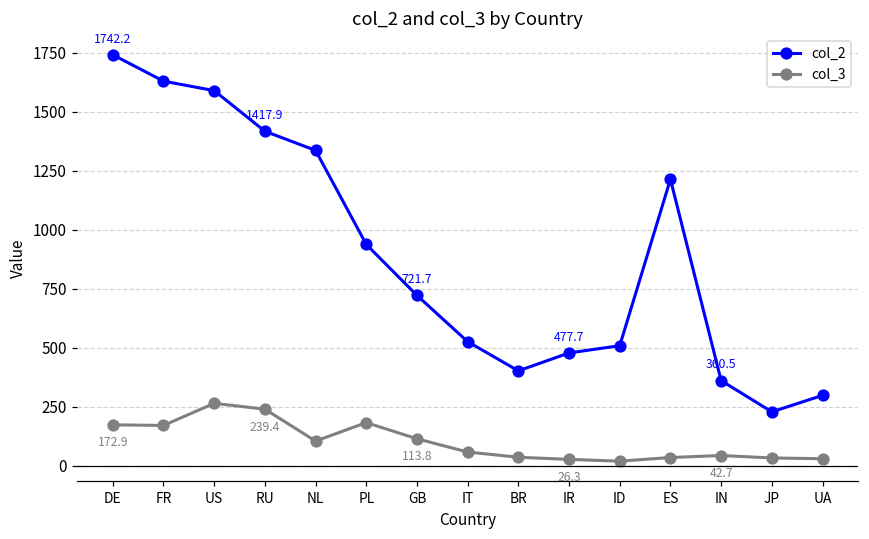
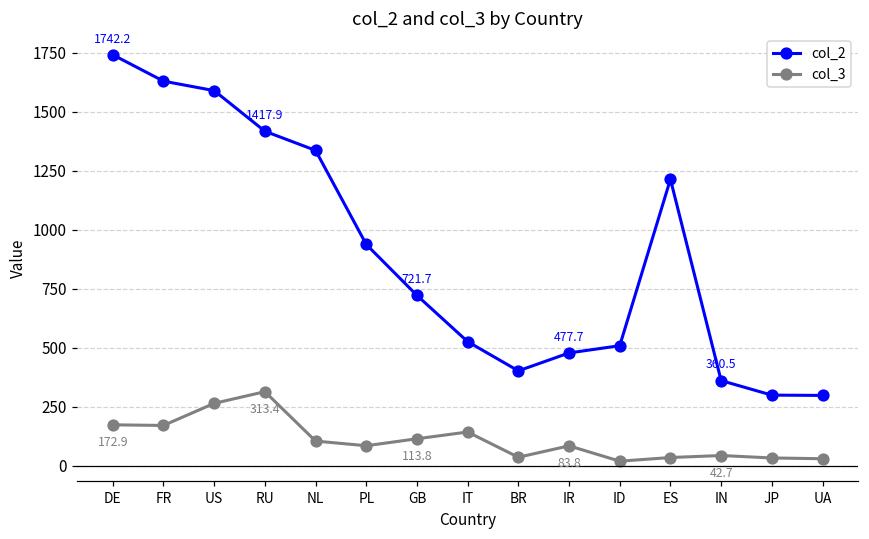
  {
    "col_2": {
      "FR": 1630,
      "US": 1590,
      "NL": 1340,
      "PL": 940,
      "IT": 530,
      "BR": 400,
      "ID": 510,
      "ES": 1210,
-     "JP": 230,
+     "JP": 300,
      "UA": 300
    },
    "col_3": {
      "DE": 172.9,
-     "RU": 239.4,
-     "PL": 180,
+     "RU": 313.4,
+     "PL": 80,
      "GB": 113.8,
-     "IT": 60,
-     "IR": 26.3,
+     "IT": 140,
+     "IR": 83.8,
      "IN": 42.7
    }
  }
